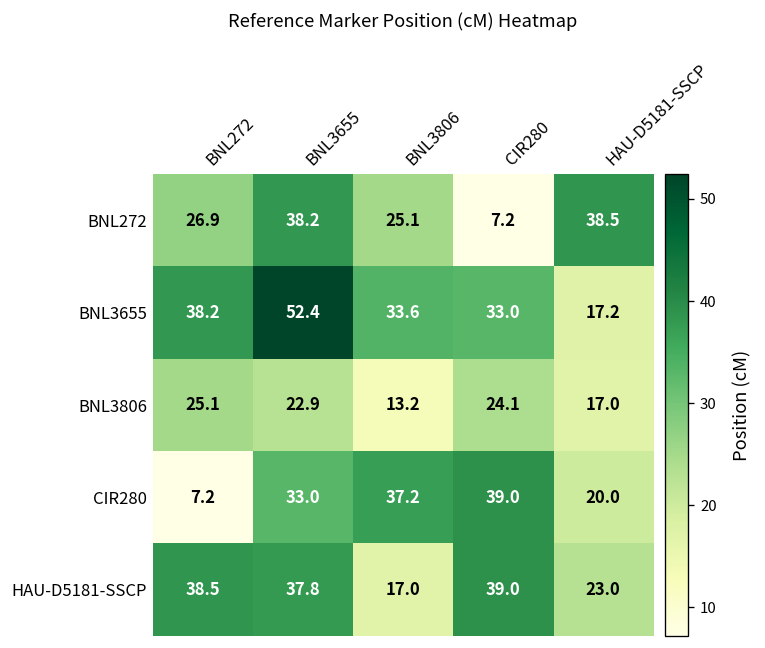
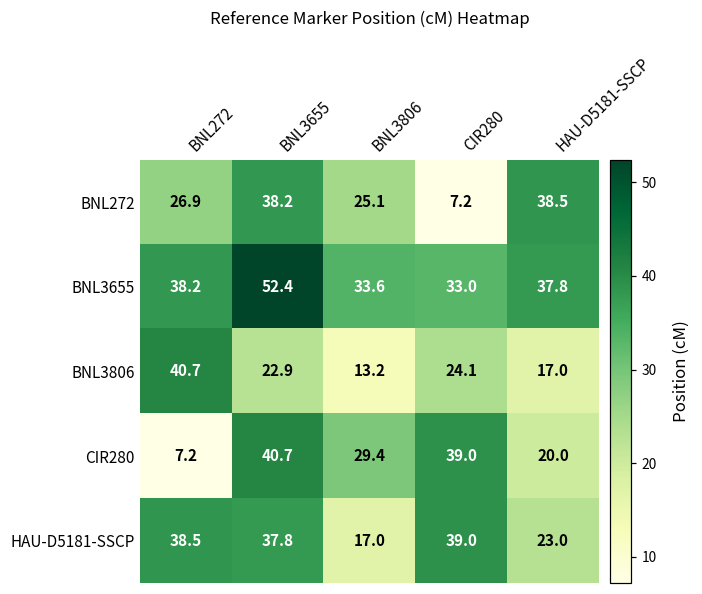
  {
    "BNL272": {
      "BNL272": 26.9,
      "BNL3655": 38.2,
      "BNL3806": 25.1,
      "CIR280": 7.2,
      "HAU-D5181-SSCP": 38.5
    },
    "BNL3655": {
      "BNL272": 38.2,
      "BNL3655": 52.4,
      "BNL3806": 33.6,
      "CIR280": 33.0,
-     "HAU-D5181-SSCP": 17.2
+     "HAU-D5181-SSCP": 37.8
    },
    "BNL3806": {
-     "BNL272": 25.1,
+     "BNL272": 40.7,
      "BNL3655": 22.9,
      "BNL3806": 13.2,
      "CIR280": 24.1,
      "HAU-D5181-SSCP": 17.0
    },
    "CIR280": {
      "BNL272": 7.2,
-     "BNL3655": 33.0,
-     "BNL3806": 37.2,
+     "BNL3655": 40.7,
+     "BNL3806": 29.4,
      "CIR280": 39.0,
      "HAU-D5181-SSCP": 20.0
    },
    "HAU-D5181-SSCP": {
      "BNL272": 38.5,
      "BNL3655": 37.8,
      "BNL3806": 17.0,
      "CIR280": 39.0,
      "HAU-D5181-SSCP": 23.0
    }
  }
